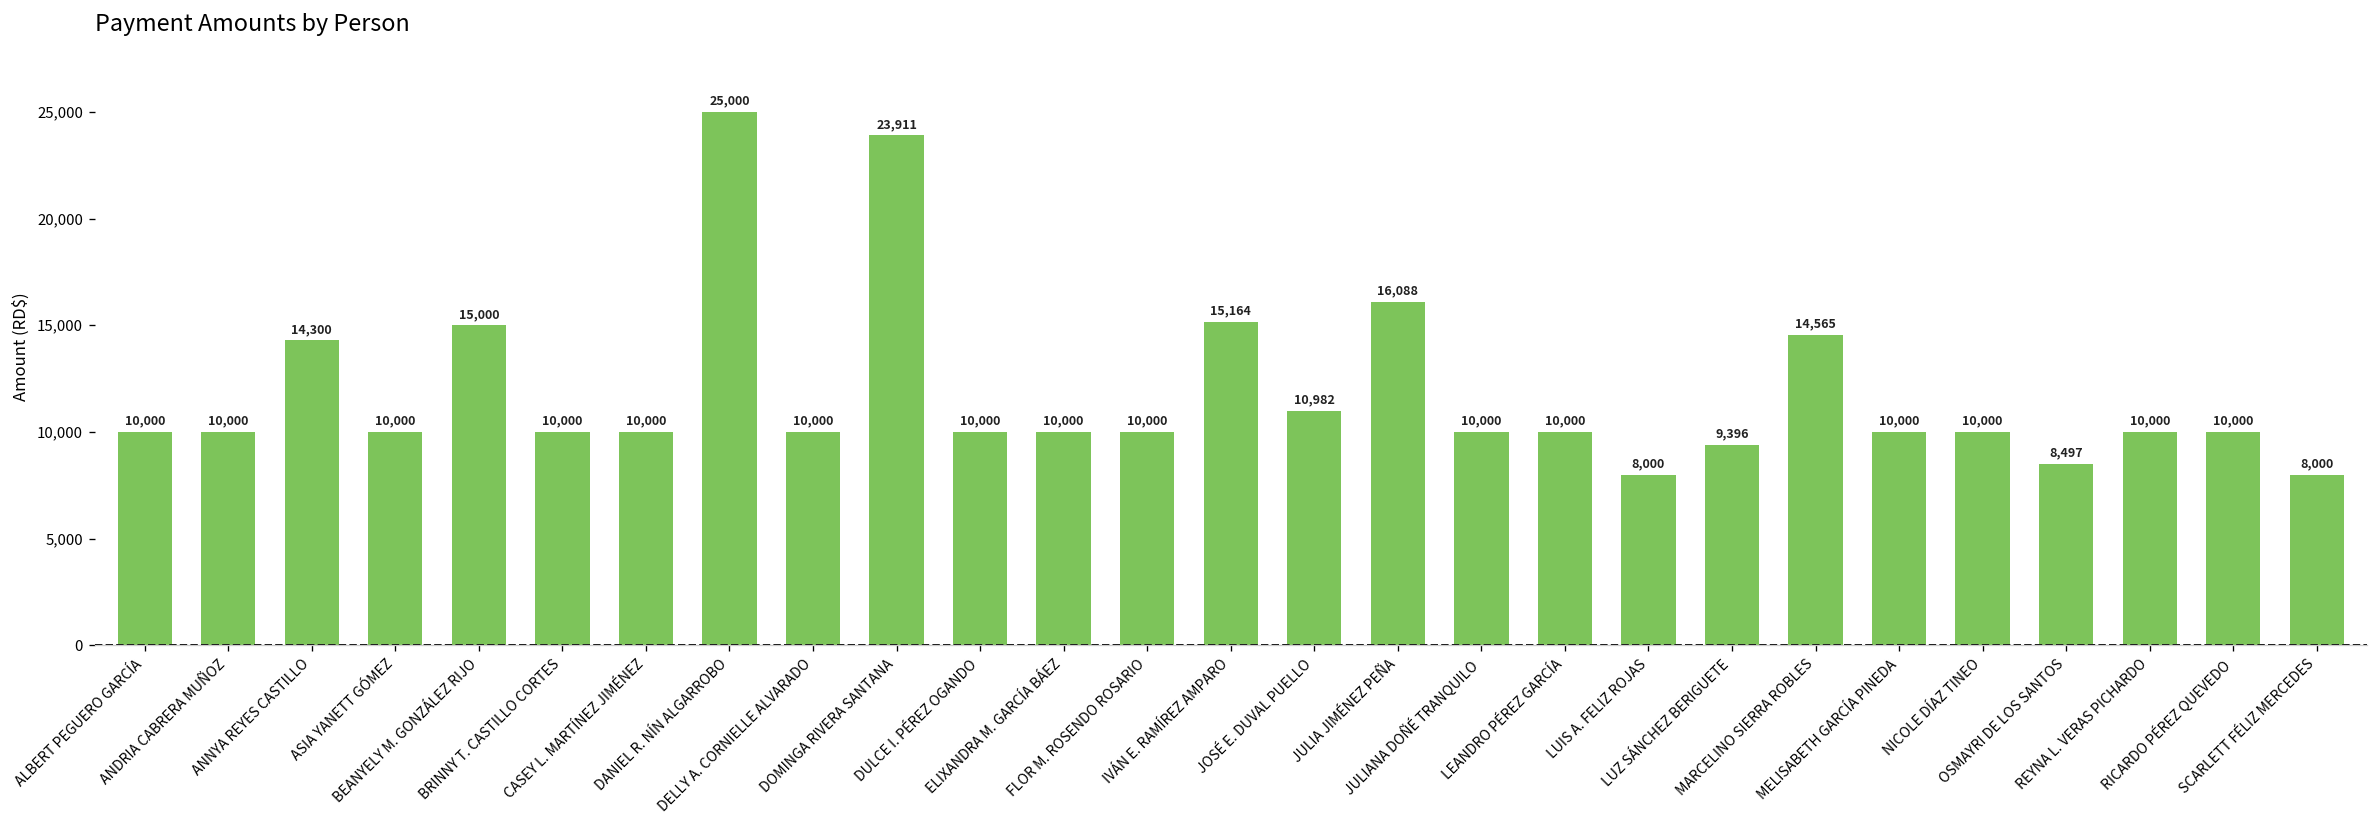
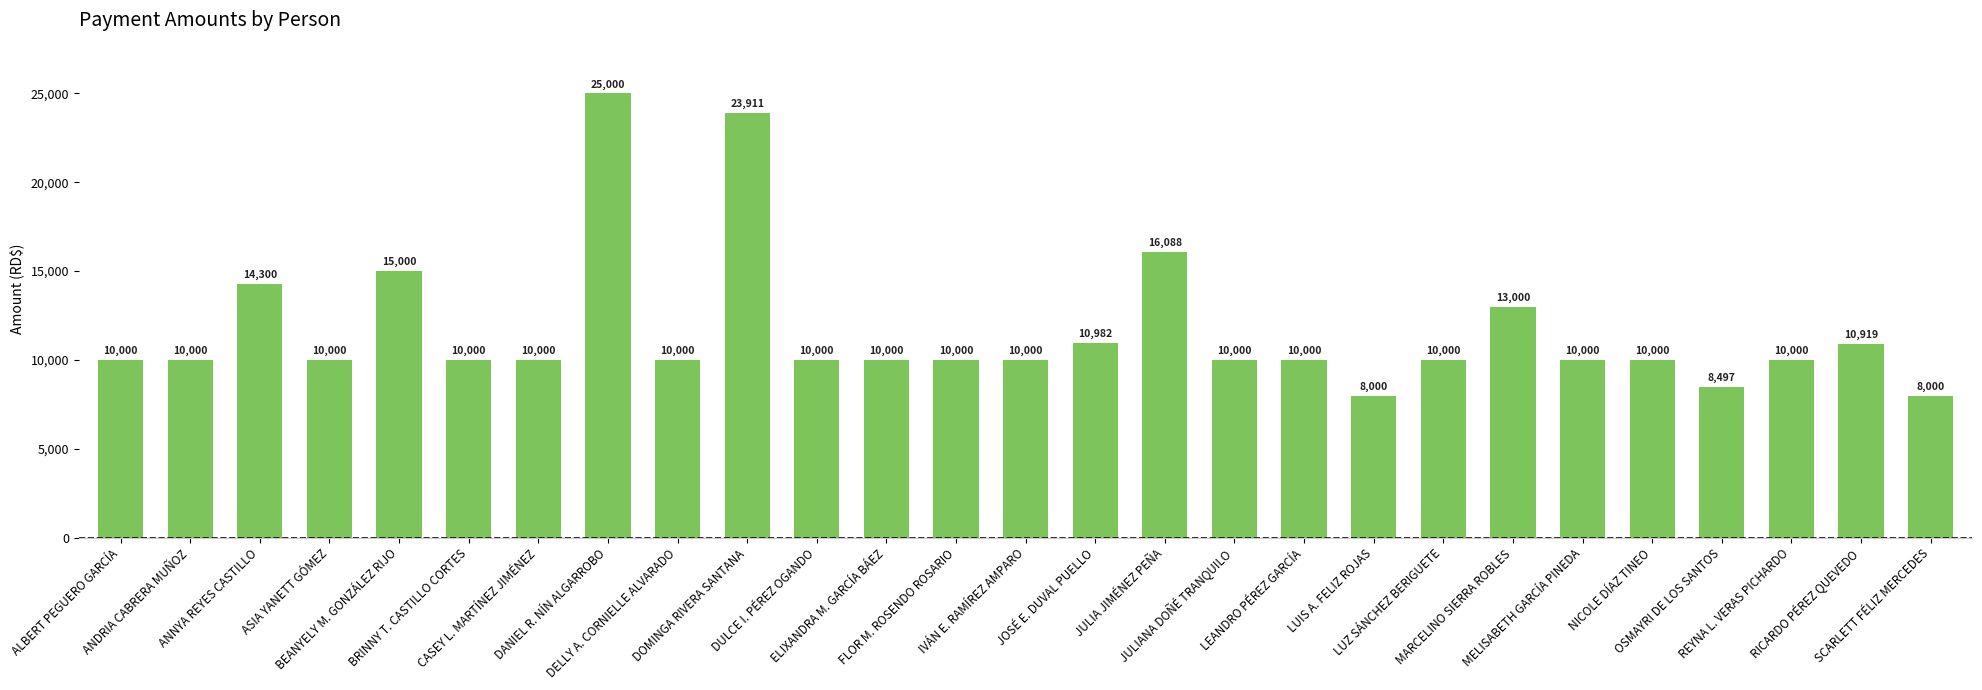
  {
    "ALBERT PEGUERO GARCÍA": "10,000",
    "ANDRIA CABRERA MUÑOZ": "10,000",
    "ANNYA REYES CASTILLO": "14,300",
    "ASIA YANETT GÓMEZ": "10,000",
    "BEANYELY M. GONZÁLEZ RIJO": "15,000",
    "BRINNY T. CASTILLO CORTES": "10,000",
    "CASEY L. MARTÍNEZ JIMÉNEZ": "10,000",
    "DANIEL R. NÍN ALGARROBO": "25,000",
    "DELLY A. CORNIELLE ALVARADO": "10,000",
    "DOMINGA RIVERA SANTANA": "23,911",
    "DULCE I. PÉREZ OGANDO": "10,000",
    "ELIXANDRA M. GARCÍA BÁEZ": "10,000",
    "FLOR M. ROSENDO ROSARIO": "10,000",
-   "IVÁN E. RAMÍREZ AMPARO": "15,164",
+   "IVÁN E. RAMÍREZ AMPARO": "10,000",
    "JOSÉ E. DUVAL PUELLO": "10,982",
    "JULIA JIMÉNEZ PEÑA": "16,088",
    "JULIANA DOÑÉ TRANQUILO": "10,000",
    "LEANDRO PÉREZ GARCÍA": "10,000",
    "LUIS A. FELIZ ROJAS": "8,000",
-   "LUZ SÁNCHEZ BERIGUETE": "9,396",
-   "MARCELINO SIERRA ROBLES": "14,565",
+   "LUZ SÁNCHEZ BERIGUETE": "10,000",
+   "MARCELINO SIERRA ROBLES": "13,000",
    "MELISABETH GARCÍA PINEDA": "10,000",
    "NICOLE DÍAZ TINEO": "10,000",
    "OSMAYRI DE LOS SANTOS": "8,497",
    "REYNA L. VERAS PICHARDO": "10,000",
-   "RICARDO PÉREZ QUEVEDO": "10,000",
+   "RICARDO PÉREZ QUEVEDO": "10,919",
    "SCARLETT FÉLIZ MERCEDES": "8,000"
  }
